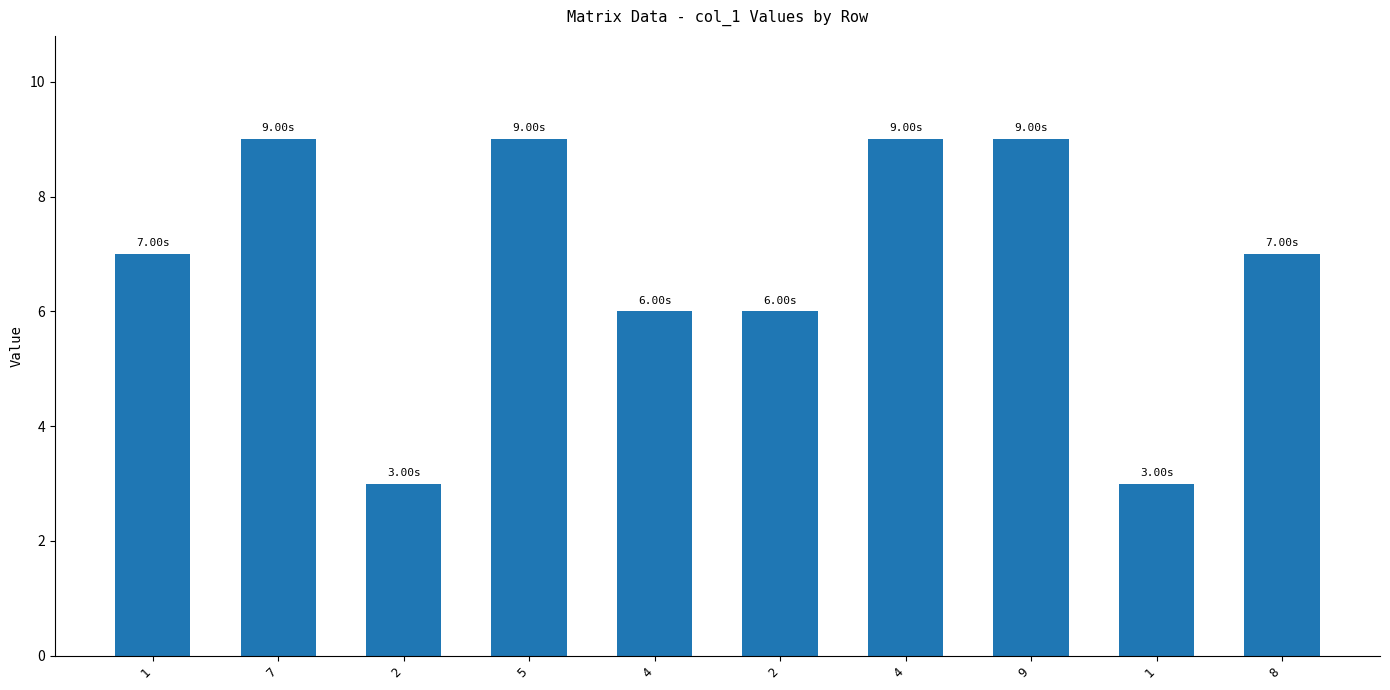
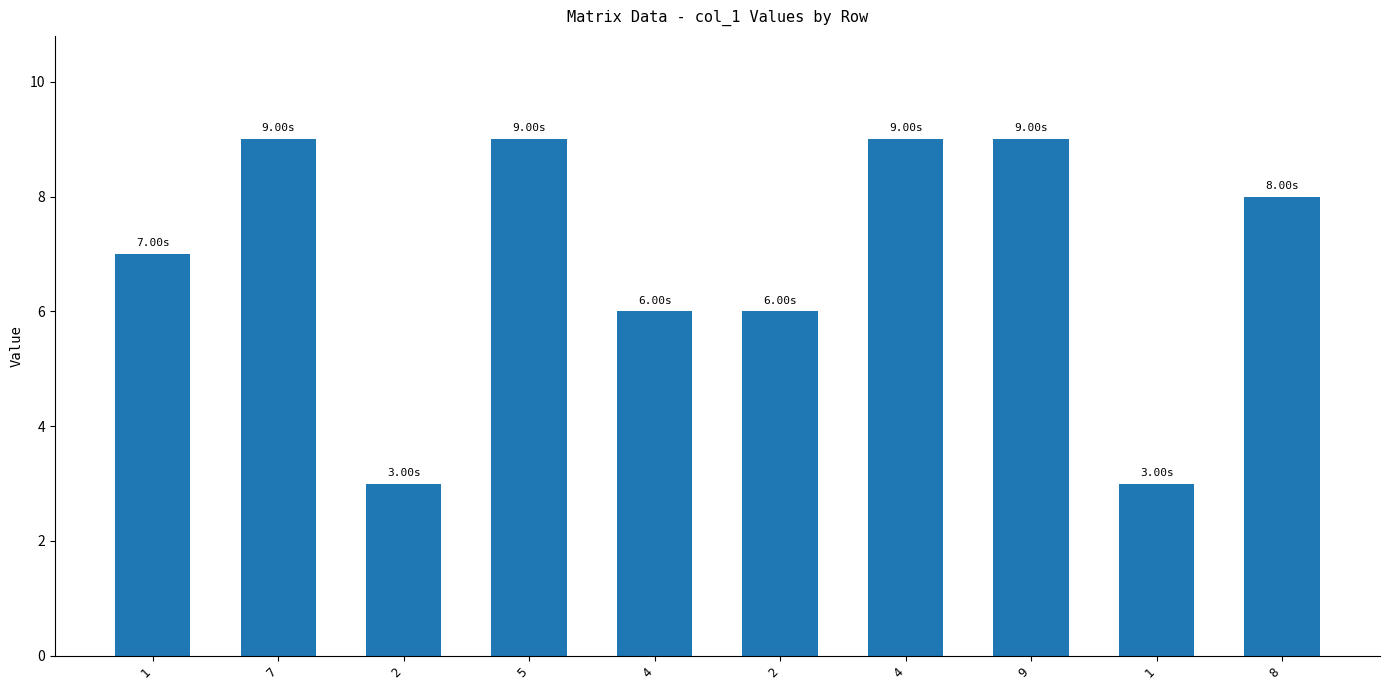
  {
    "7": "9.00s",
    "5": "9.00s",
    "9": "9.00s",
-   "8": "7.00s"
+   "8": "8.00s"
  }
